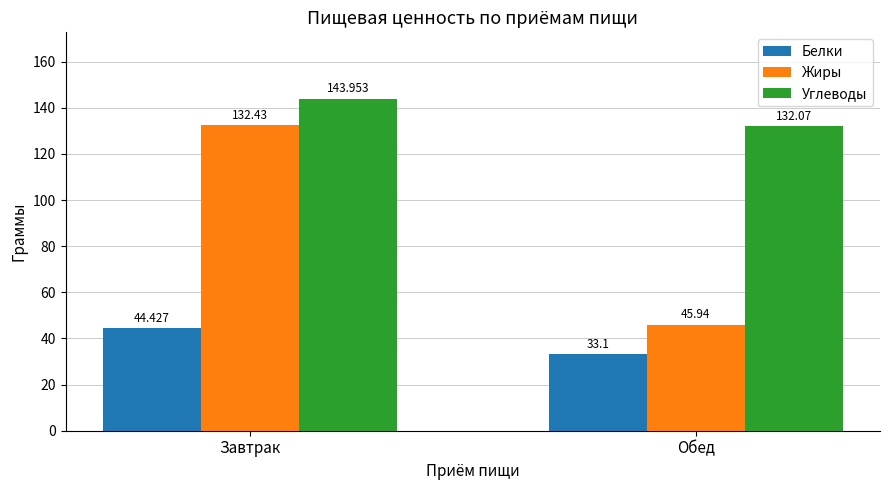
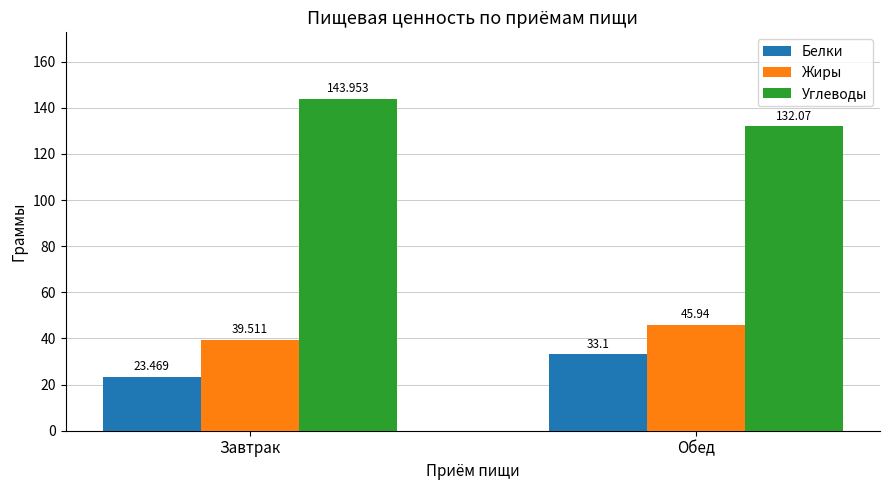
  {
    "Белки": {
-     "Завтрак": 44.427,
+     "Завтрак": 23.469,
      "Обед": 33.1
    },
    "Жиры": {
-     "Завтрак": 132.43,
+     "Завтрак": 39.511,
      "Обед": 45.94
    },
    "Углеводы": {
      "Завтрак": 143.953,
      "Обед": 132.07
    }
  }
